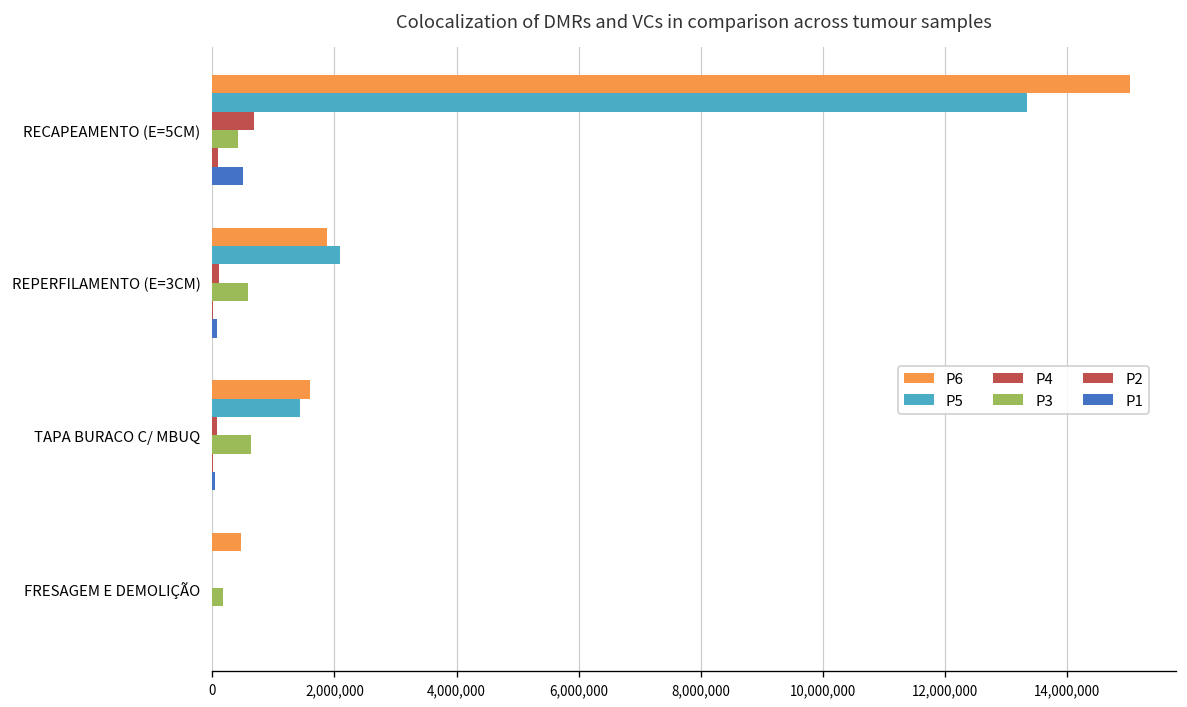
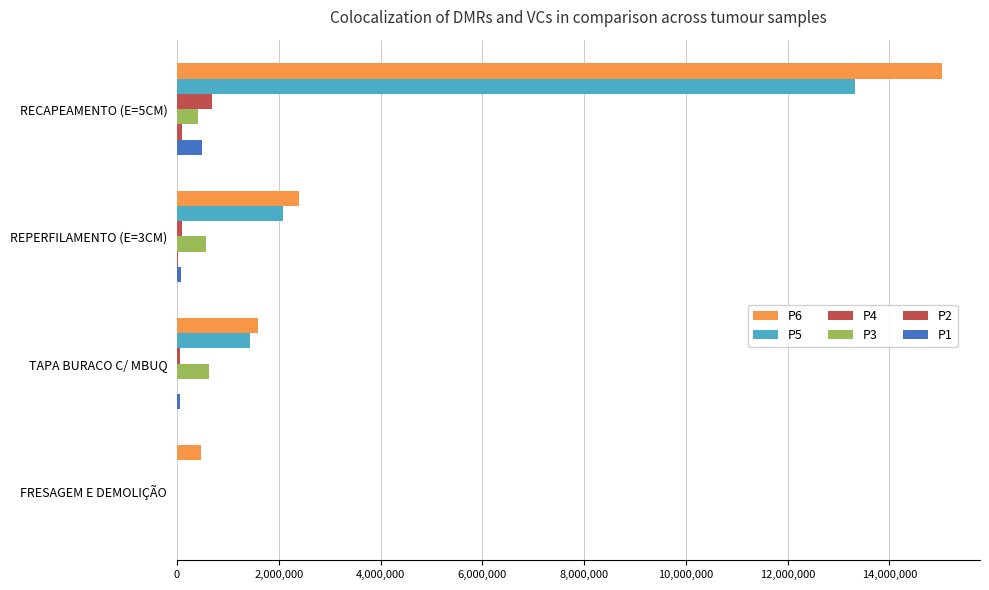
  {
    "P6": {
      "RECAPEAMENTO (E=5CM)": "15,000,000",
-     "REPERFILAMENTO (E=3CM)": "1,900,000",
+     "REPERFILAMENTO (E=3CM)": "2,400,000",
      "TAPA BURACO C/ MBUQ": "1,600,000",
      "FRESAGEM E DEMOLIÇÃO": "500,000"
    },
    "P3": {
      "RECAPEAMENTO (E=5CM)": "400,000",
      "REPERFILAMENTO (E=3CM)": "600,000",
      "TAPA BURACO C/ MBUQ": "600,000",
-     "FRESAGEM E DEMOLIÇÃO": "200,000"
+     "FRESAGEM E DEMOLIÇÃO": "0"
    }
  }
